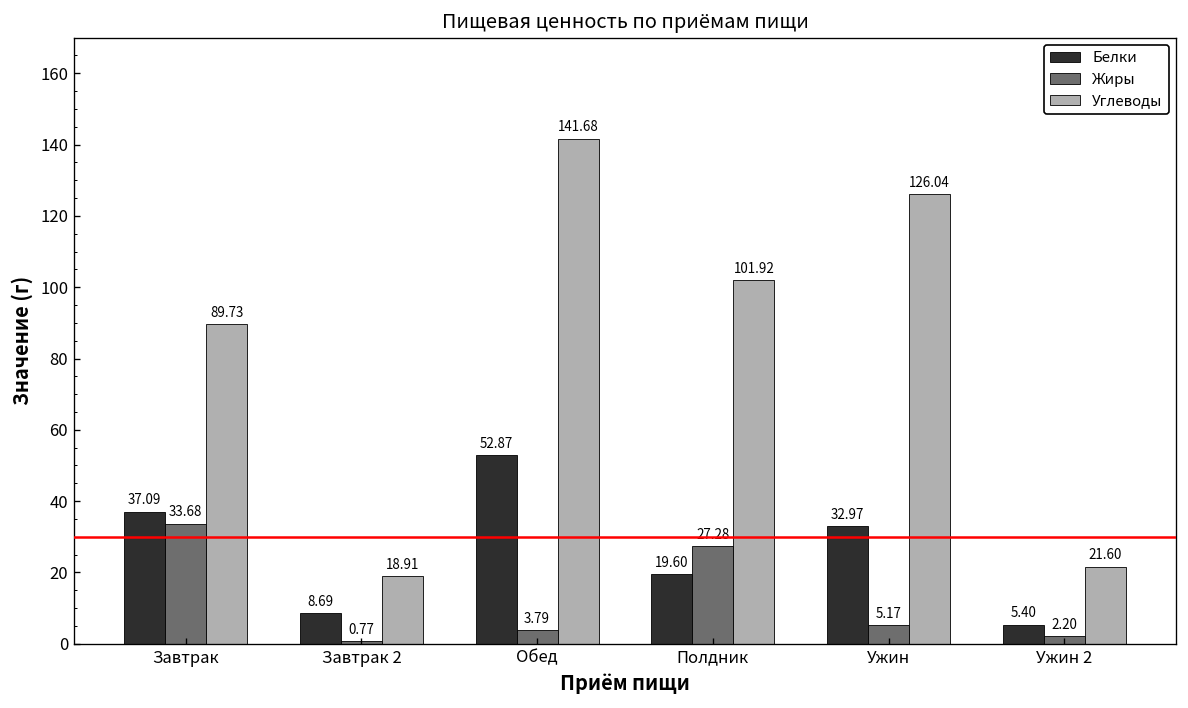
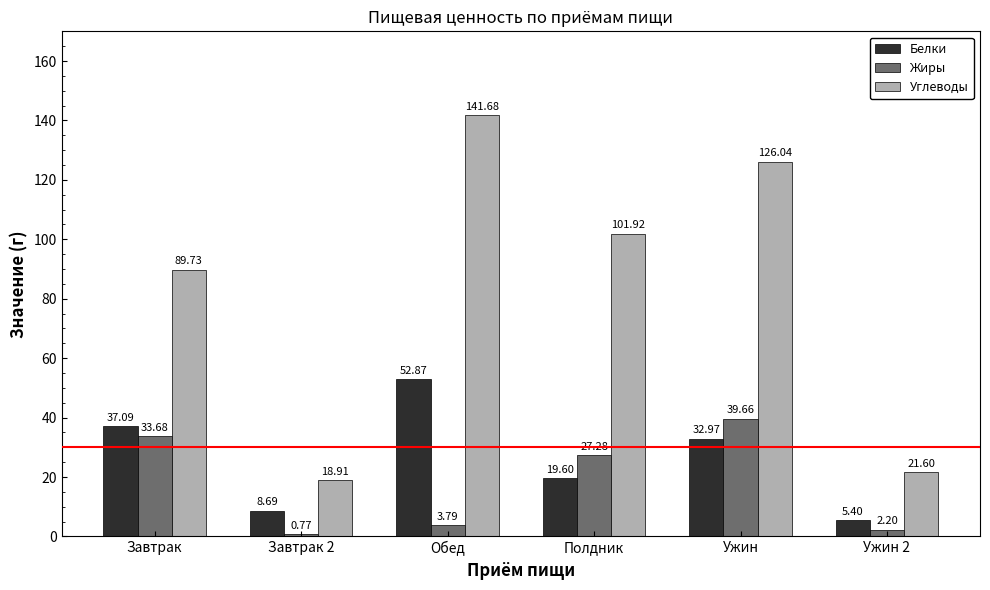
  {
    "Белки": {
      "Завтрак": 37.09,
      "Завтрак 2": 8.69,
      "Обед": 52.87,
      "Полдник": 19.60,
      "Ужин": 32.97,
      "Ужин 2": 5.40
    },
    "Жиры": {
      "Завтрак": 33.68,
      "Завтрак 2": 0.77,
      "Обед": 3.79,
      "Полдник": 27.28,
-     "Ужин": 5.17,
+     "Ужин": 39.66,
      "Ужин 2": 2.20
    },
    "Углеводы": {
      "Завтрак": 89.73,
      "Завтрак 2": 18.91,
      "Обед": 141.68,
      "Полдник": 101.92,
      "Ужин": 126.04,
      "Ужин 2": 21.60
    }
  }
